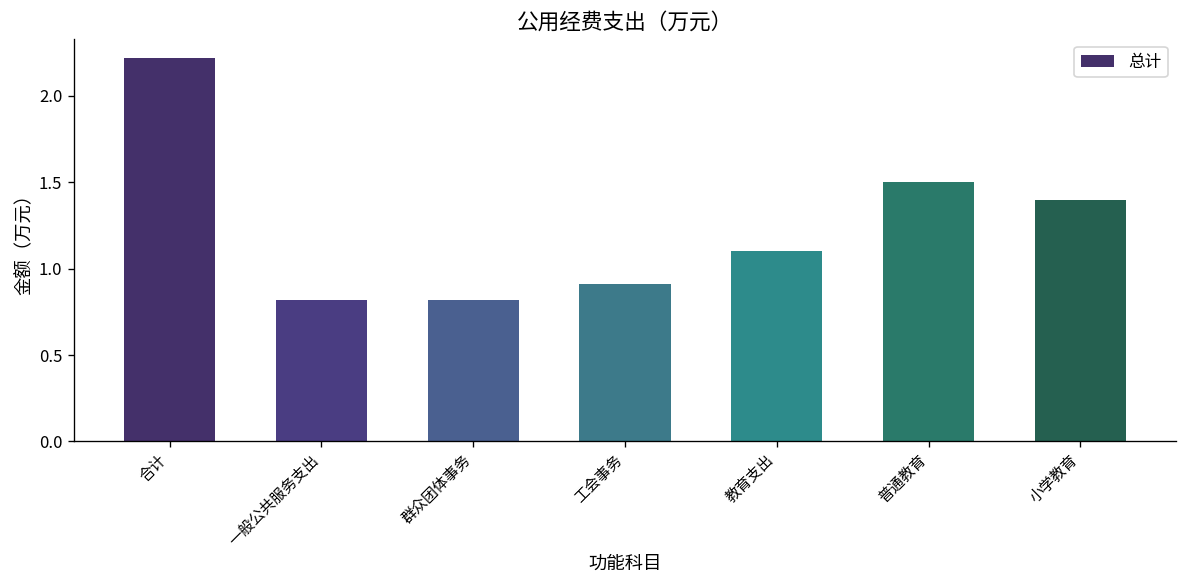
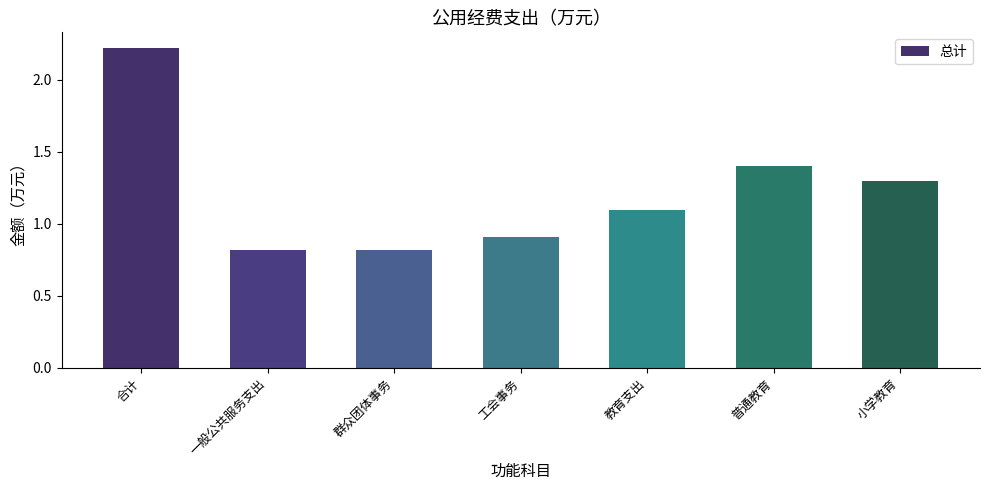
  {
    "合计": 2.22,
    "一般公共服务支出": 0.82,
    "群众团体事务": 0.82,
    "工会事务": 0.9,
    "教育支出": 1.1,
-   "普通教育": 1.5,
-   "小学教育": 1.4
+   "普通教育": 1.4,
+   "小学教育": 1.3
  }
